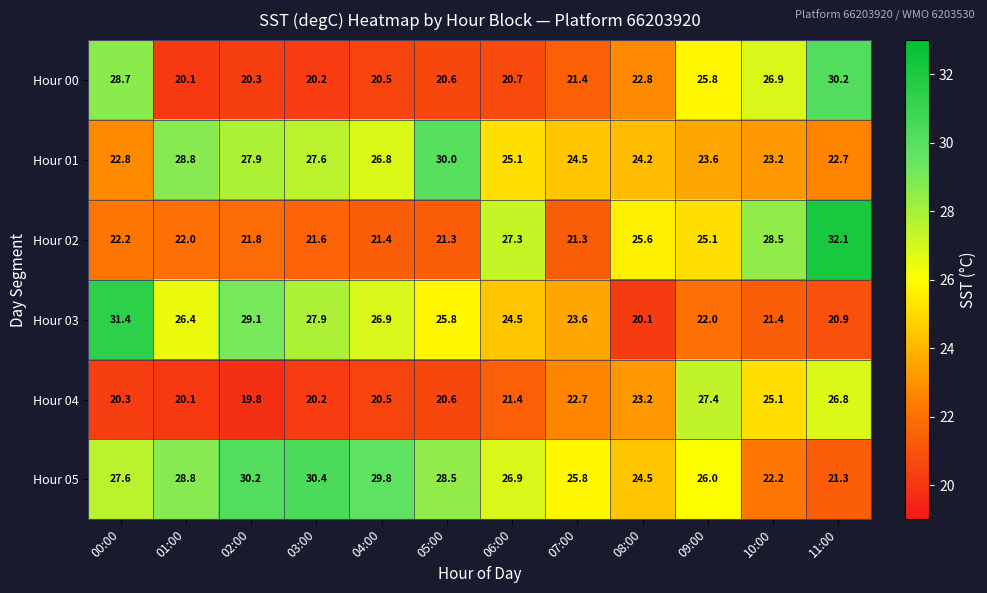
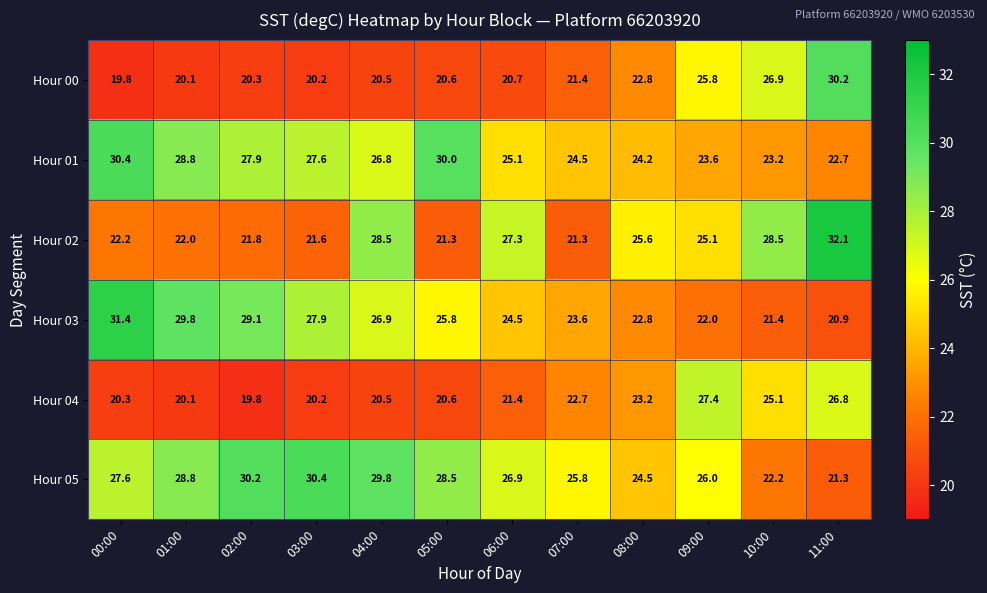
  {
    "Hour 00": {
-     "00:00": 28.7,
+     "00:00": 19.8,
      "01:00": 20.1,
      "02:00": 20.3,
      "03:00": 20.2,
      "04:00": 20.5,
      "05:00": 20.6,
      "06:00": 20.7,
      "07:00": 21.4,
      "08:00": 22.8,
      "09:00": 25.8,
      "10:00": 26.9,
      "11:00": 30.2
    },
    "Hour 01": {
-     "00:00": 22.8,
+     "00:00": 30.4,
      "01:00": 28.8,
      "02:00": 27.9,
      "03:00": 27.6,
      "04:00": 26.8,
      "05:00": 30.0,
      "06:00": 25.1,
      "07:00": 24.5,
      "08:00": 24.2,
      "09:00": 23.6,
      "10:00": 23.2,
      "11:00": 22.7
    },
    "Hour 02": {
      "00:00": 22.2,
      "01:00": 22.0,
      "02:00": 21.8,
      "03:00": 21.6,
-     "04:00": 21.4,
+     "04:00": 28.5,
      "05:00": 21.3,
      "06:00": 27.3,
      "07:00": 21.3,
      "08:00": 25.6,
      "09:00": 25.1,
      "10:00": 28.5,
      "11:00": 32.1
    },
    "Hour 03": {
      "00:00": 31.4,
-     "01:00": 26.4,
+     "01:00": 29.8,
      "02:00": 29.1,
      "03:00": 27.9,
      "04:00": 26.9,
      "05:00": 25.8,
      "06:00": 24.5,
      "07:00": 23.6,
-     "08:00": 20.1,
+     "08:00": 22.8,
      "09:00": 22.0,
      "10:00": 21.4,
      "11:00": 20.9
    },
    "Hour 04": {
      "00:00": 20.3,
      "01:00": 20.1,
      "02:00": 19.8,
      "03:00": 20.2,
      "04:00": 20.5,
      "05:00": 20.6,
      "06:00": 21.4,
      "07:00": 22.7,
      "08:00": 23.2,
      "09:00": 27.4,
      "10:00": 25.1,
      "11:00": 26.8
    },
    "Hour 05": {
      "00:00": 27.6,
      "01:00": 28.8,
      "02:00": 30.2,
      "03:00": 30.4,
      "04:00": 29.8,
      "05:00": 28.5,
      "06:00": 26.9,
      "07:00": 25.8,
      "08:00": 24.5,
      "09:00": 26.0,
      "10:00": 22.2,
      "11:00": 21.3
    }
  }
